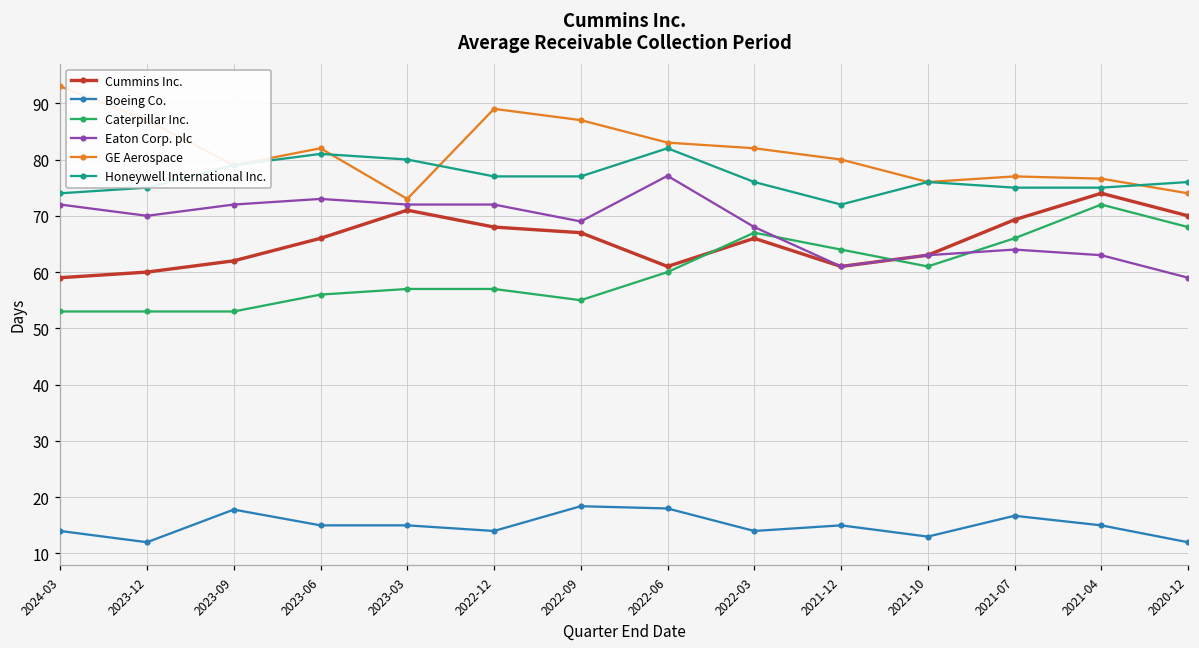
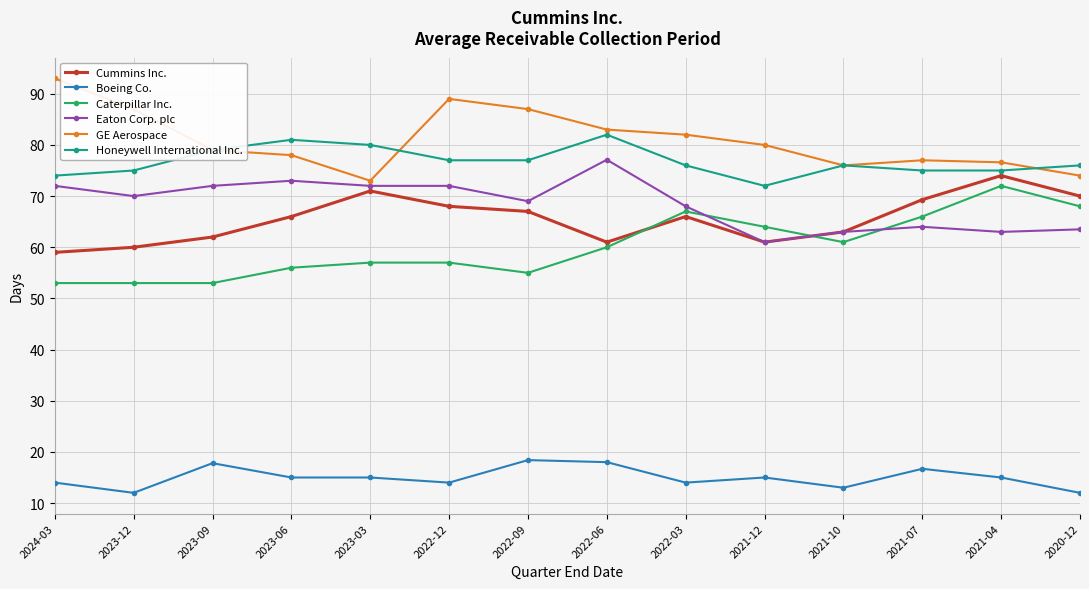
  {
    "Cummins Inc.": {
      "2024-03": 59,
      "2023-12": 60,
      "2023-09": 62,
      "2023-06": 66,
      "2023-03": 71,
      "2022-12": 68,
      "2022-09": 67,
      "2022-06": 61,
      "2022-03": 66,
      "2021-07": 69,
      "2021-04": 74,
      "2020-12": 70
    },
    "Boeing Co.": {
      "2024-03": 14,
      "2023-12": 12,
      "2023-09": 18,
      "2023-06": 15,
      "2023-03": 15,
      "2022-12": 14,
      "2022-09": 18,
      "2022-06": 18,
      "2022-03": 14,
      "2021-12": 15,
      "2021-10": 13,
      "2021-07": 17,
      "2021-04": 15,
      "2020-12": 12
    },
    "Eaton Corp. plc": {
      "2024-03": 72,
      "2023-12": 70,
      "2023-09": 72,
      "2023-06": 73,
      "2023-03": 72,
      "2022-12": 72,
      "2022-09": 69,
      "2022-06": 77,
      "2022-03": 68,
      "2021-07": 64,
      "2021-04": 63,
-     "2020-12": 59
+     "2020-12": 64
    },
    "GE Aerospace": {
      "2024-03": 93,
-     "2023-06": 82,
+     "2023-06": 78,
      "2023-03": 73,
      "2022-12": 89,
      "2022-09": 87,
      "2022-06": 83,
      "2022-03": 82,
      "2021-12": 80,
      "2021-07": 77,
      "2021-04": 77,
      "2020-12": 74
    }
  }
